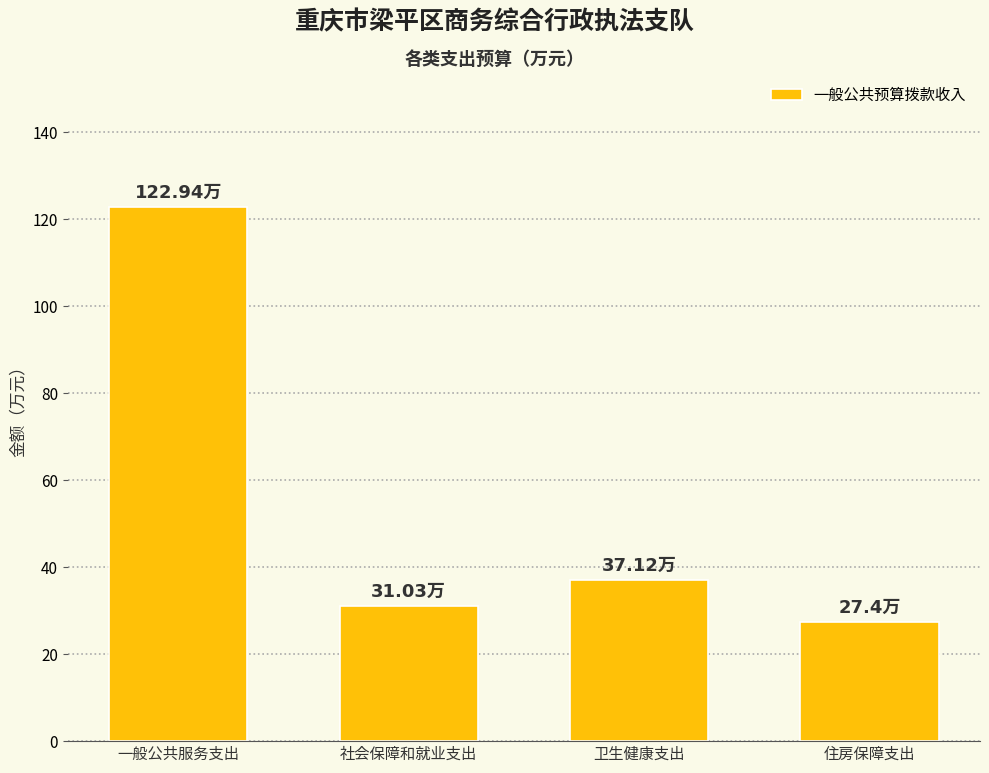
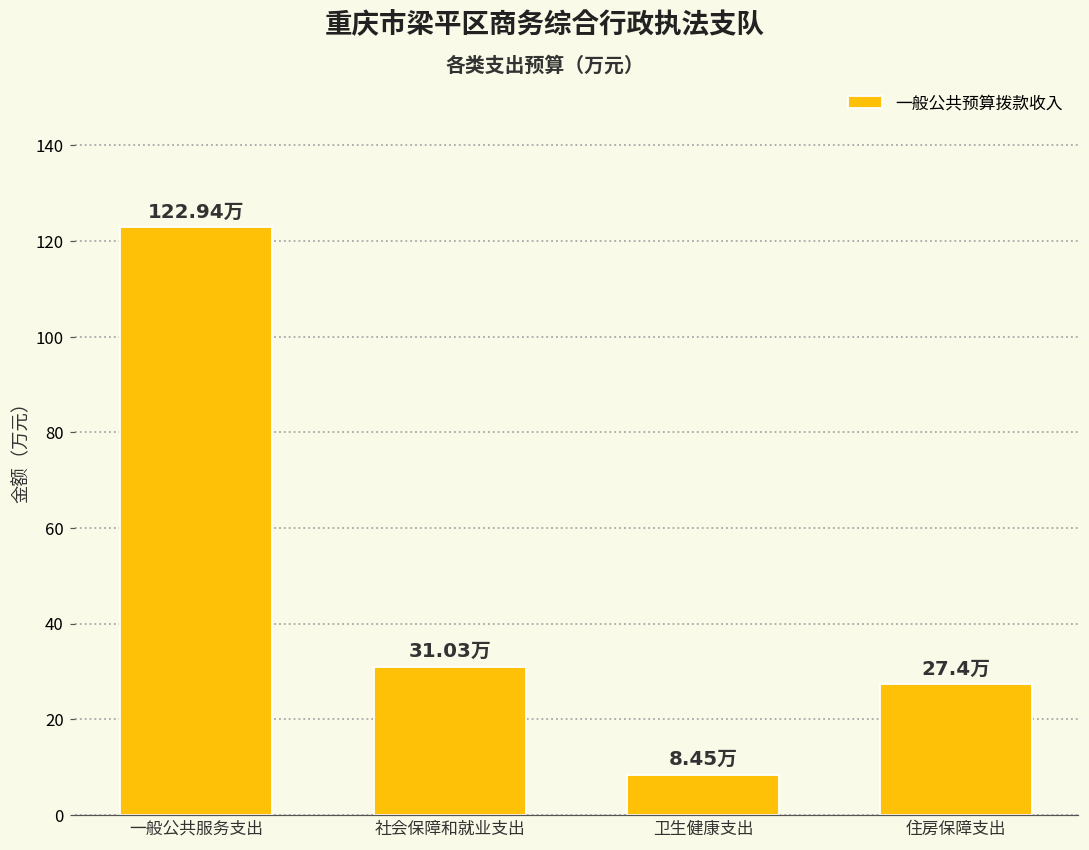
  {
    "一般公共服务支出": "122.94万",
    "社会保障和就业支出": "31.03万",
-   "卫生健康支出": "37.12万",
+   "卫生健康支出": "8.45万",
    "住房保障支出": "27.4万"
  }
